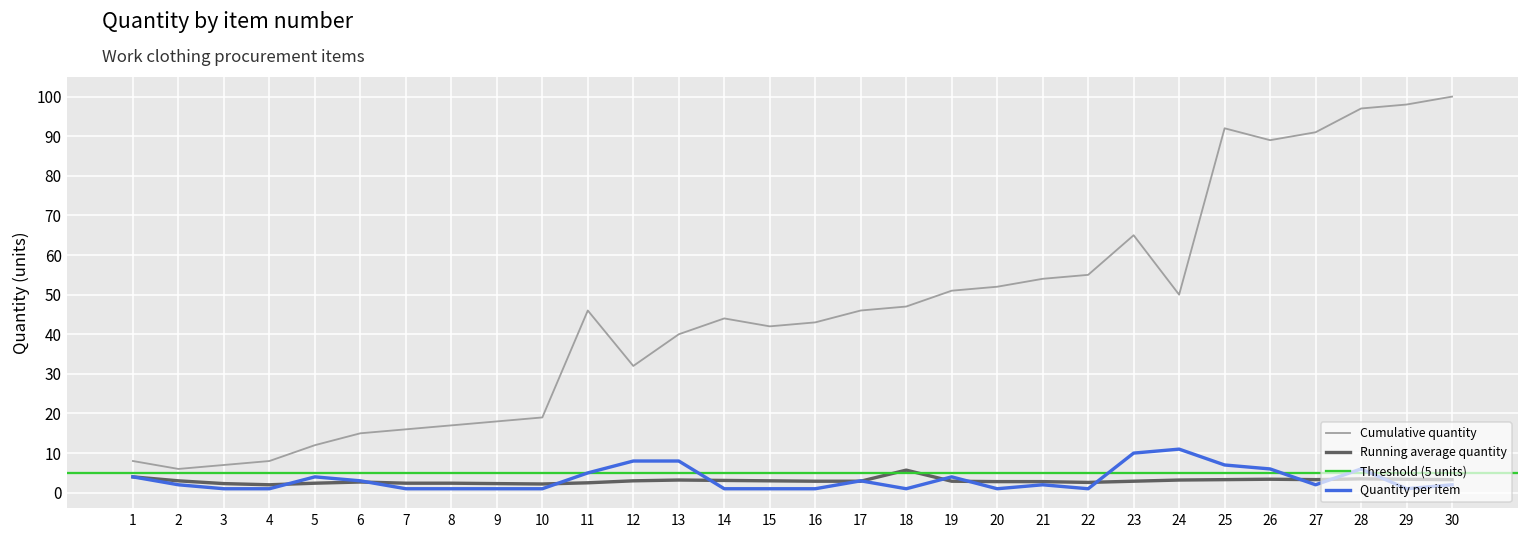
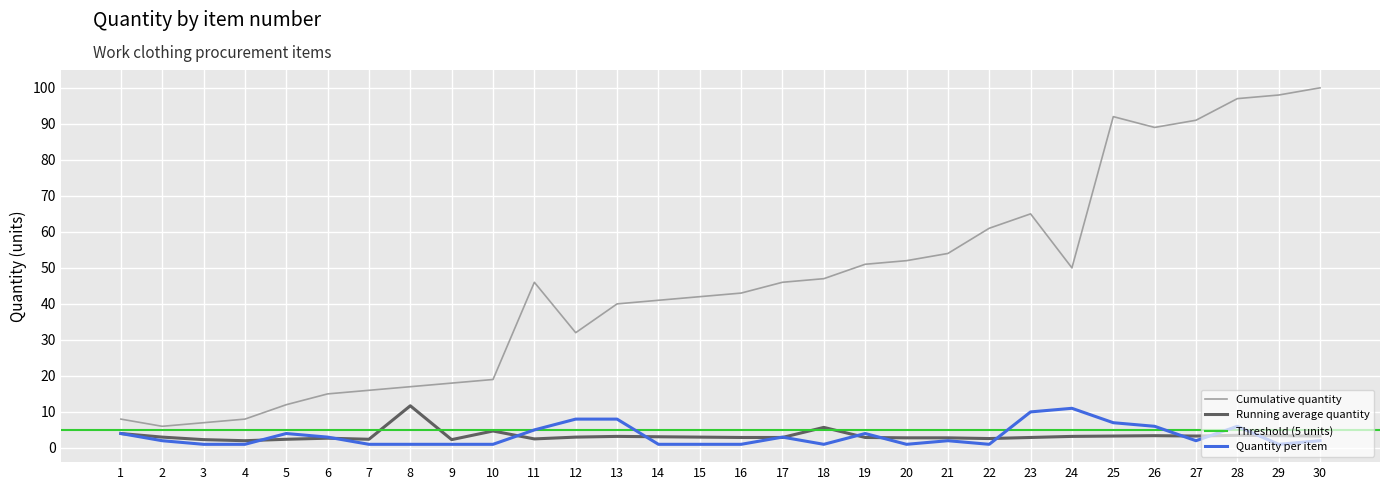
  {
    "Cumulative quantity": {
      "1": 8,
      "2": 6,
      "3": 7,
      "4": 8,
      "5": 12,
      "6": 15,
      "7": 16,
      "8": 17,
      "9": 18,
      "10": 19,
      "11": 46,
      "12": 32,
      "13": 40,
-     "14": 44,
+     "14": 41,
      "15": 42,
      "16": 43,
      "17": 46,
      "18": 47,
      "19": 51,
      "20": 52,
      "21": 54,
-     "22": 55,
+     "22": 61,
      "23": 65,
      "24": 50,
      "25": 92,
      "26": 89,
      "27": 91,
      "28": 97,
      "29": 98,
      "30": 100
    },
    "Running average quantity": {
      "2": 3,
      "3": 2,
      "4": 2,
      "5": 2,
      "7": 2,
-     "8": 2,
+     "8": 12,
      "9": 2,
-     "10": 2,
+     "10": 5,
      "11": 3,
      "12": 3,
      "13": 3,
      "14": 3,
      "15": 3,
      "16": 3,
      "18": 6,
      "19": 3,
      "20": 3,
      "21": 3,
      "22": 3,
      "23": 3,
      "24": 3,
      "25": 3,
      "26": 3,
      "27": 3
    },
    "Quantity per item": {
      "2": 2,
      "3": 1,
      "4": 1,
      "5": 4,
      "7": 1,
      "8": 1,
      "9": 1,
      "10": 1,
      "11": 5,
      "12": 8,
      "13": 8,
      "14": 1,
      "15": 1,
      "16": 1,
      "18": 1,
      "19": 4,
      "20": 1,
      "21": 2,
      "22": 1,
      "23": 10,
      "24": 11,
      "25": 7,
      "26": 6,
      "27": 2
    }
  }
